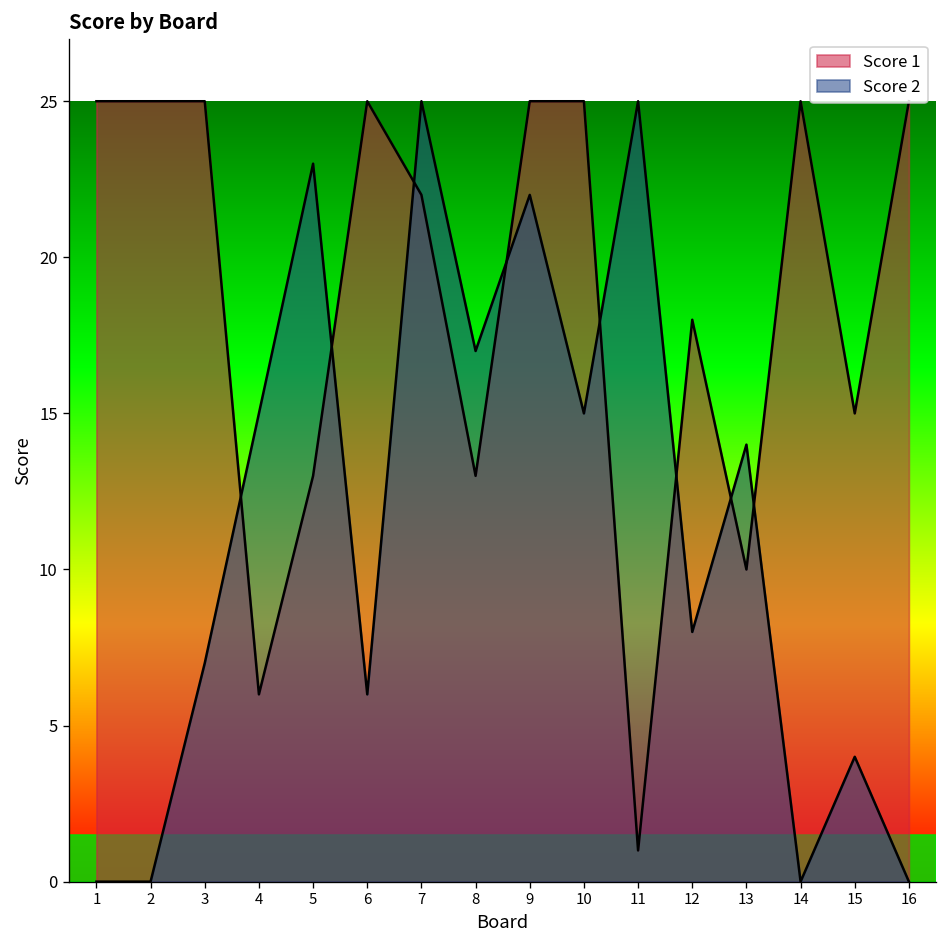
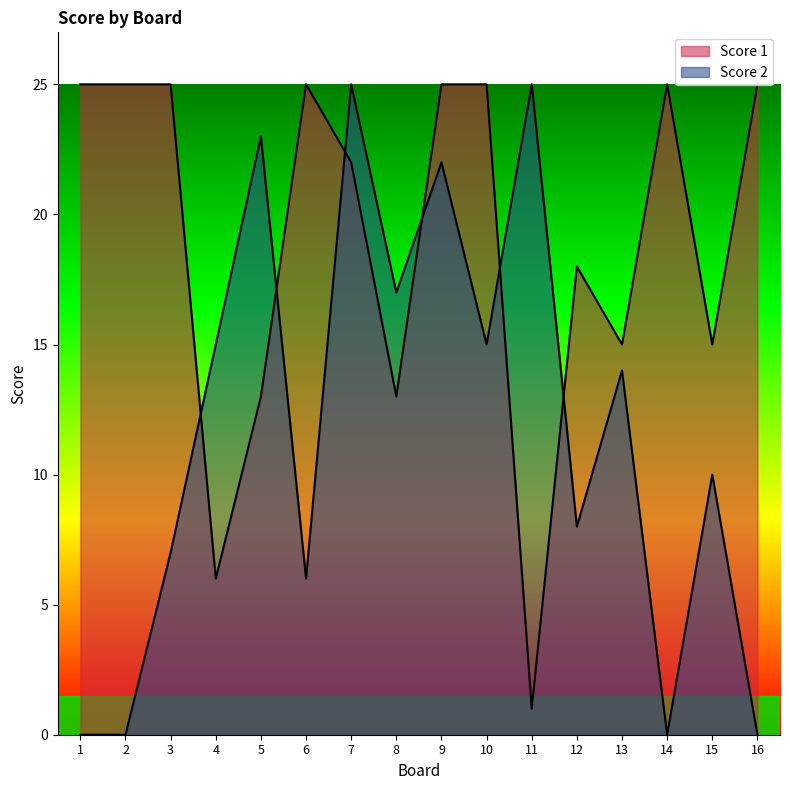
  {
    "Score 1": {
      "1": 25,
      "2": 25,
      "3": 25,
      "4": 6,
      "5": 13,
      "6": 25,
      "7": 22,
      "8": 13,
      "9": 25,
      "10": 25,
      "12": 18,
-     "13": 10,
+     "13": 15,
      "14": 25,
      "15": 15
    },
    "Score 2": {
      "3": 7,
      "4": 15,
      "5": 23,
      "6": 6,
      "7": 25,
      "8": 17,
      "9": 22,
      "10": 15,
      "11": 25,
      "12": 8,
      "13": 14,
-     "15": 4
+     "15": 10
    }
  }
